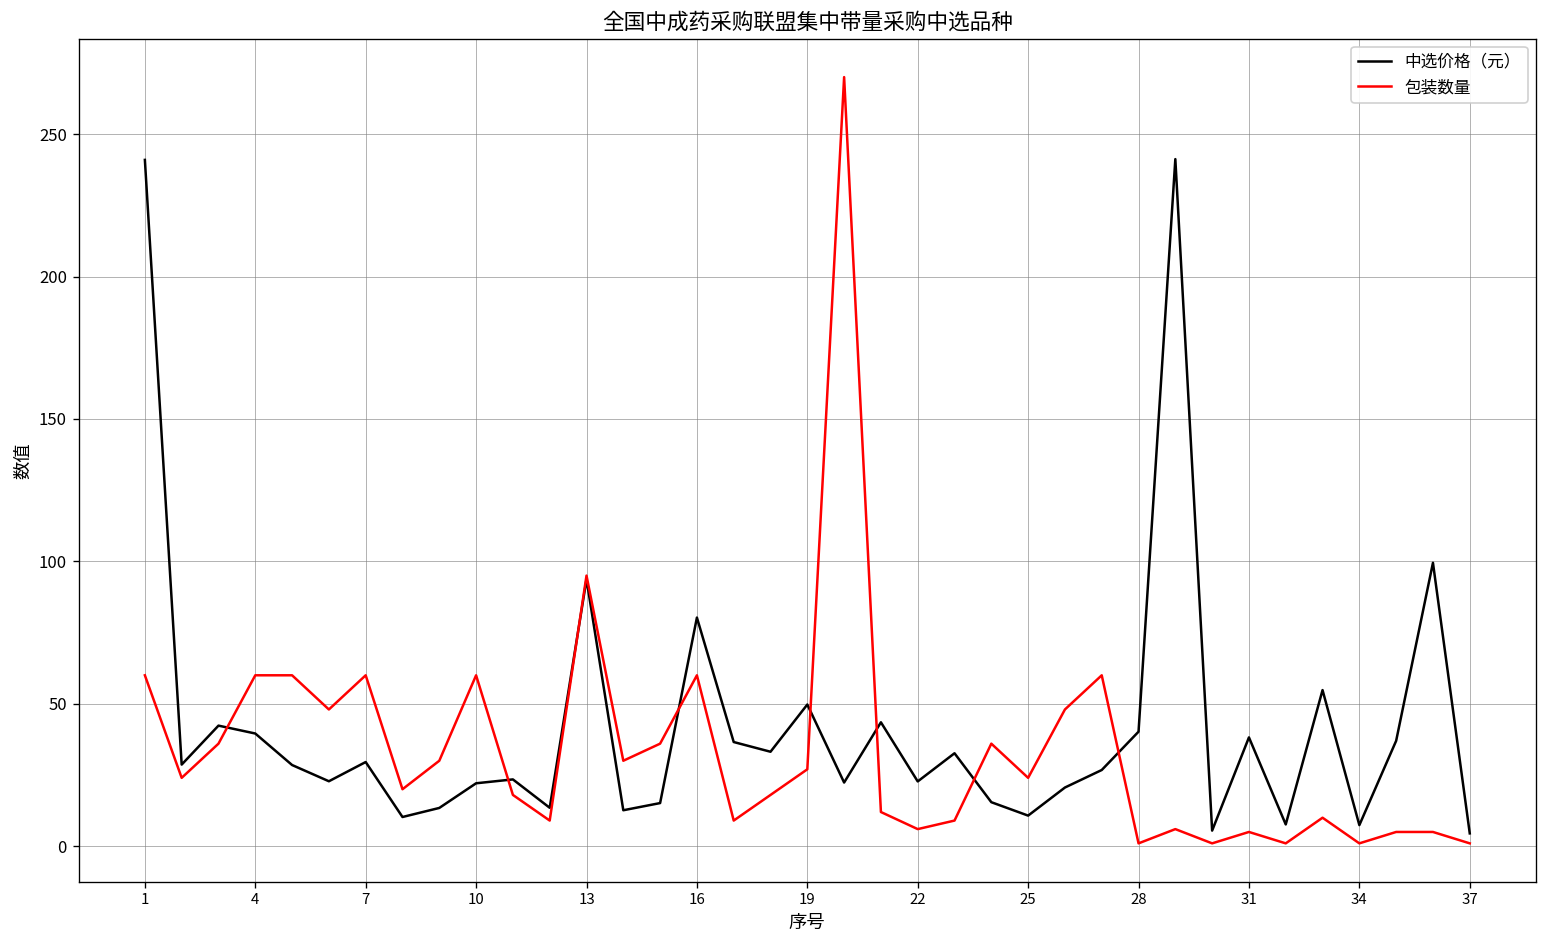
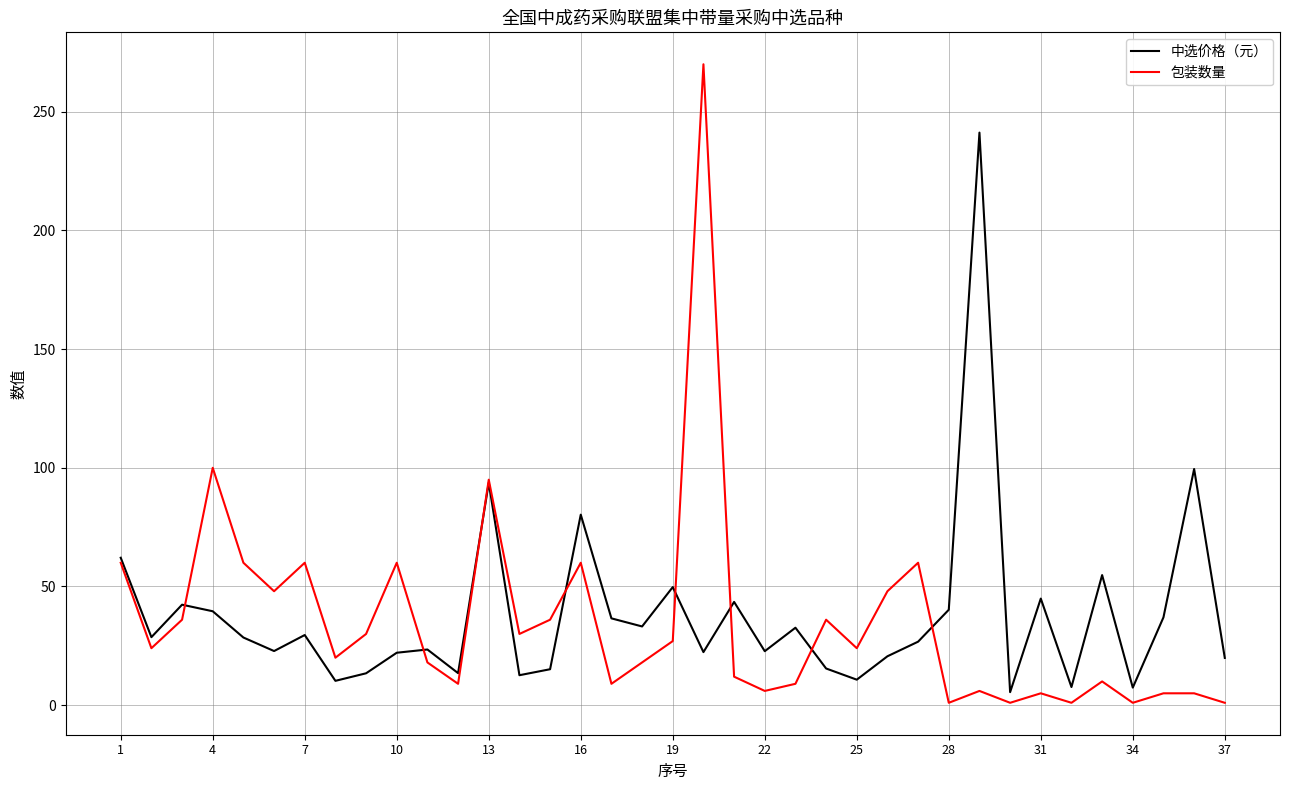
  {
    "中选价格（元）": {
-     "1": 241,
+     "1": 62,
      "4": 40,
      "7": 30,
      "10": 22,
      "13": 94,
      "16": 80,
      "19": 50,
      "22": 23,
      "25": 11,
      "28": 40,
-     "31": 38,
+     "31": 45,
      "34": 7,
-     "37": 5
+     "37": 20
    },
    "包装数量": {
      "1": 60,
-     "4": 60,
+     "4": 100,
      "7": 60,
      "10": 60,
      "13": 95,
      "16": 60,
      "19": 27,
      "22": 6,
      "25": 24,
      "28": 1,
      "31": 5,
      "34": 1,
      "37": 1
    }
  }
